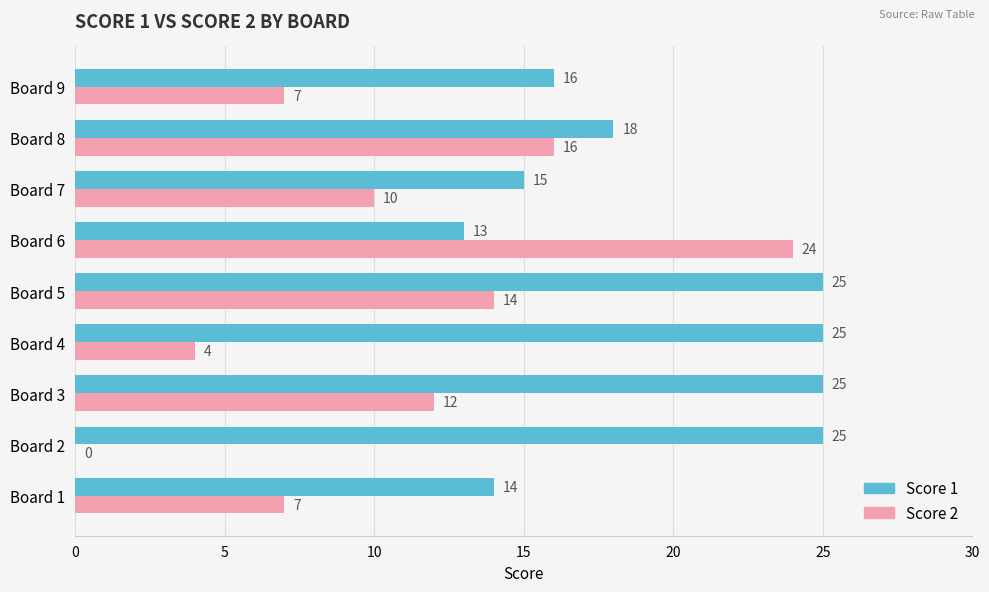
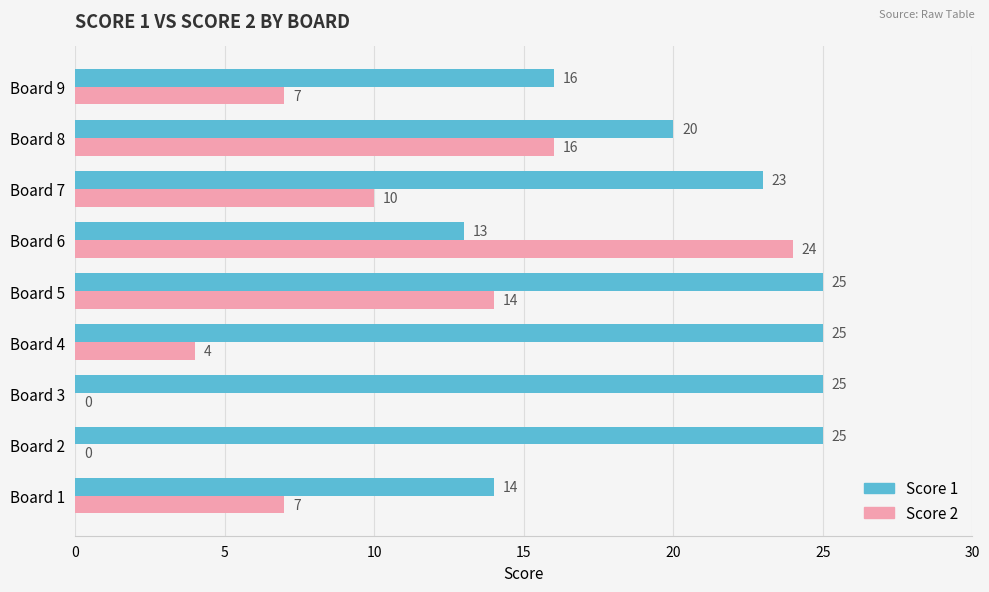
  {
    "Score 1": {
      "Board 9": 16,
-     "Board 8": 18,
-     "Board 7": 15,
+     "Board 8": 20,
+     "Board 7": 23,
      "Board 6": 13,
      "Board 5": 25,
      "Board 4": 25,
      "Board 3": 25,
      "Board 2": 25,
      "Board 1": 14
    },
    "Score 2": {
      "Board 9": 7,
      "Board 8": 16,
      "Board 7": 10,
      "Board 6": 24,
      "Board 5": 14,
      "Board 4": 4,
-     "Board 3": 12,
+     "Board 3": 0,
      "Board 2": 0,
      "Board 1": 7
    }
  }
